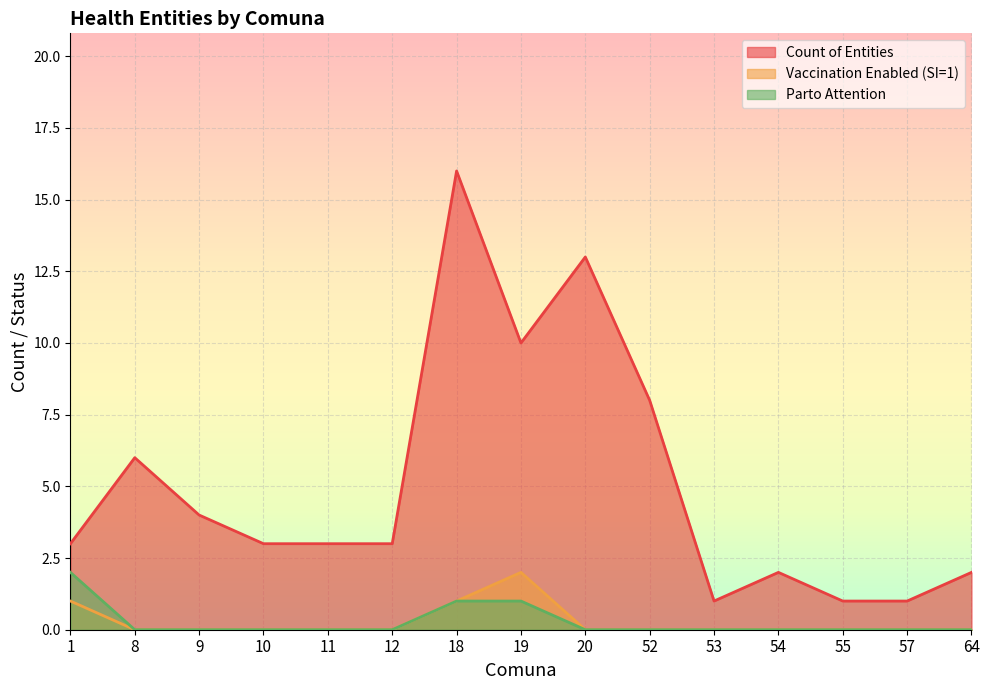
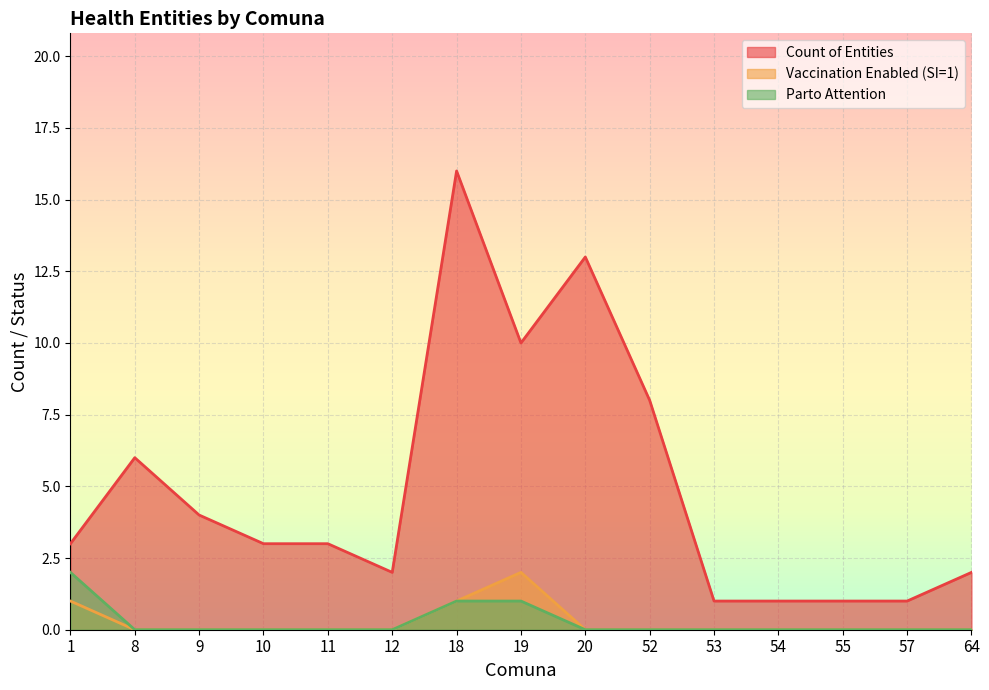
  {
    "Count of Entities": {
      "1": 3,
      "8": 6,
      "9": 4,
      "10": 3,
      "11": 3,
-     "12": 3,
+     "12": 2,
      "18": 16,
      "19": 10,
      "20": 13,
      "52": 8,
      "53": 1,
-     "54": 2,
+     "54": 1,
      "55": 1,
      "57": 1,
      "64": 2
    },
    "Vaccination Enabled (SI=1)": {
      "1": 1,
      "19": 2
    },
    "Parto Attention": {
      "1": 2,
      "19": 1
    }
  }
